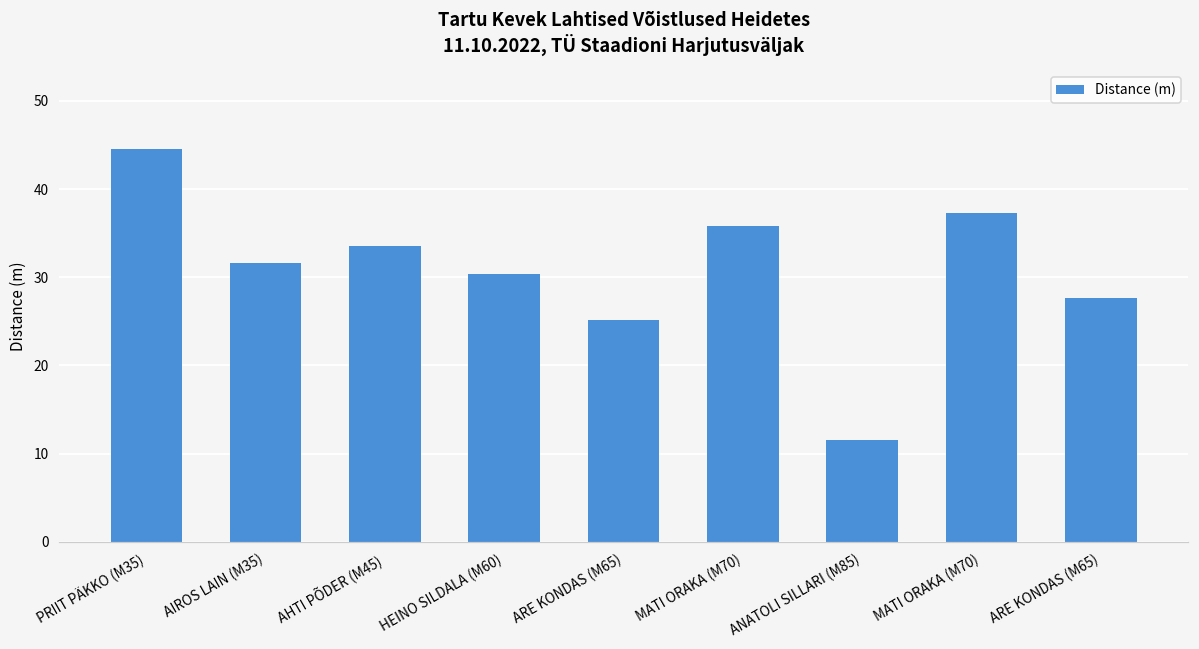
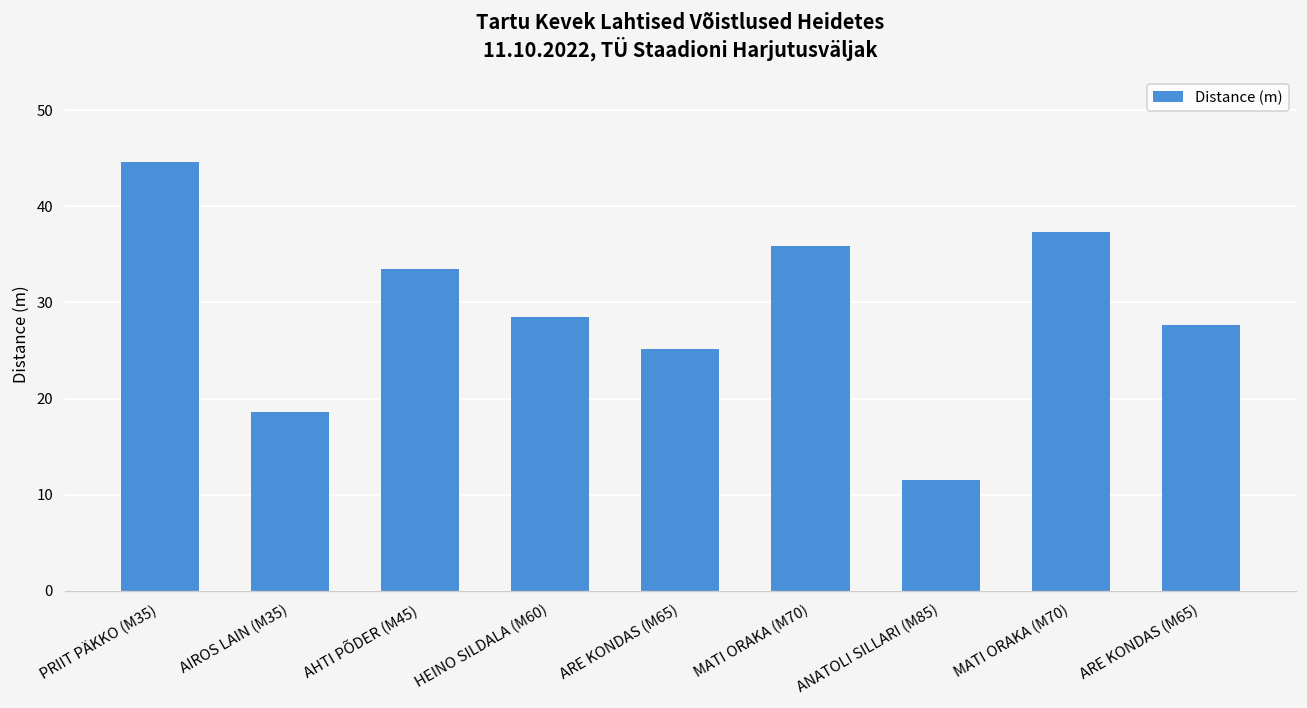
  {
    "PRIIT PÄKKO (M35)": 45,
-   "AIROS LAIN (M35)": 32,
+   "AIROS LAIN (M35)": 19,
    "AHTI PÕDER (M45)": 34,
-   "HEINO SILDALA (M60)": 30,
+   "HEINO SILDALA (M60)": 28,
    "ANATOLI SILLARI (M85)": 12
  }
